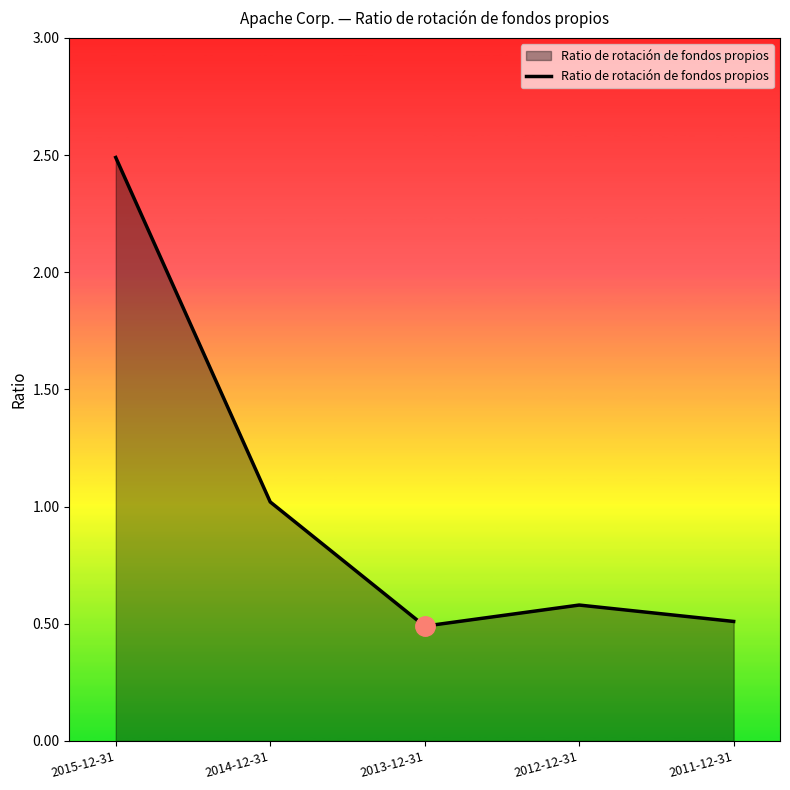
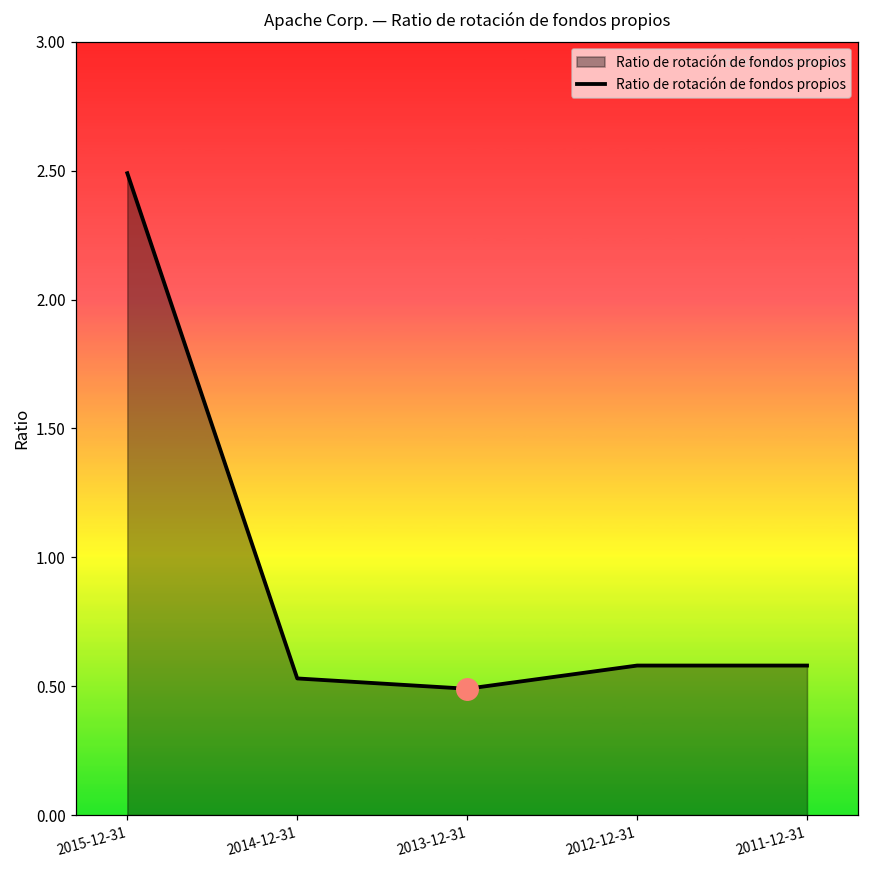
  {
    "Ratio de rotación de fondos propios": {
      "2015-12-31": 2.49,
-     "2014-12-31": 1.02,
+     "2014-12-31": 0.53,
      "2012-12-31": 0.58,
-     "2011-12-31": 0.51
+     "2011-12-31": 0.58
    }
  }
